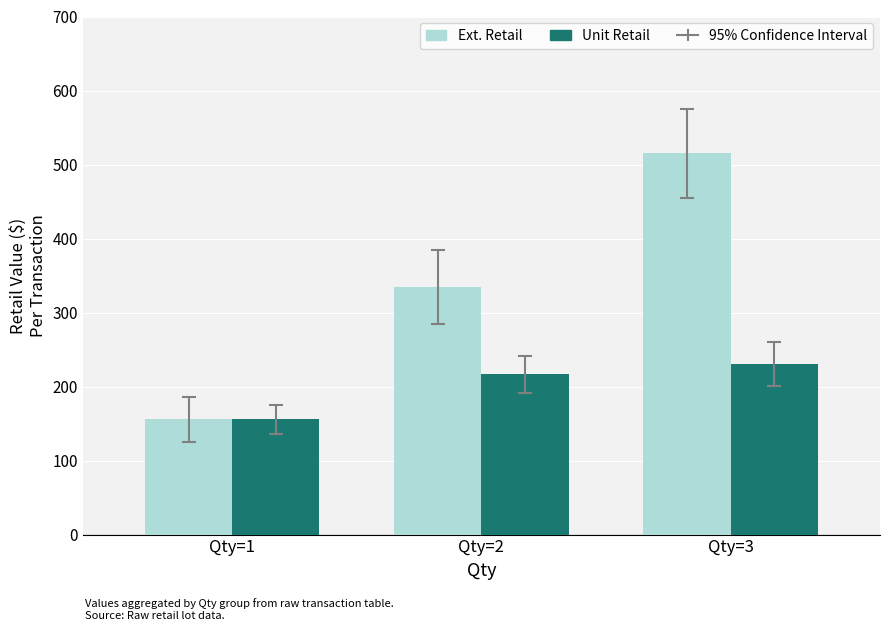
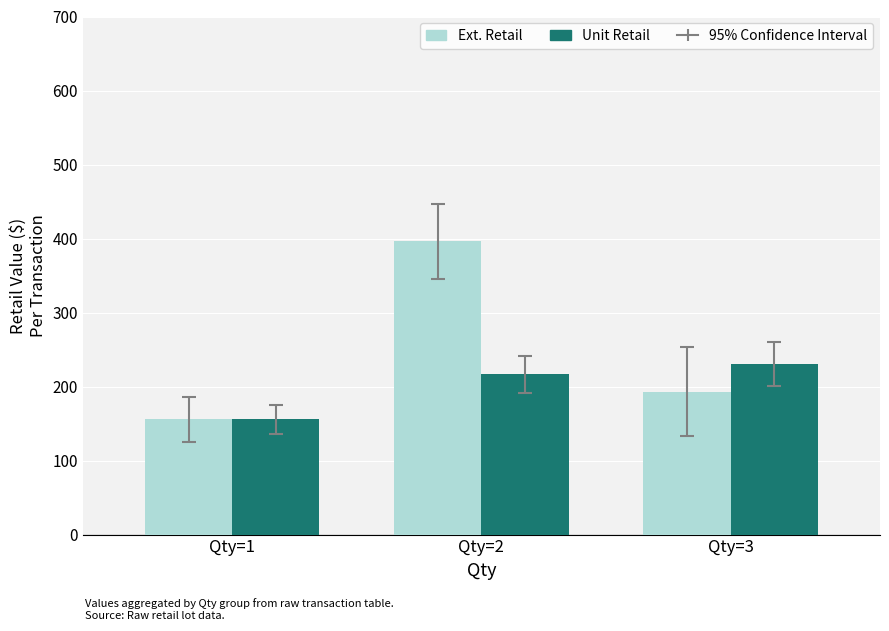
  {
    "Ext. Retail": {
      "Qty=1": 160,
-     "Qty=2": 340,
-     "Qty=3": 520
+     "Qty=2": 400,
+     "Qty=3": 190
    },
    "Unit Retail": {
      "Qty=1": 160,
      "Qty=2": 220,
      "Qty=3": 230
    }
  }
